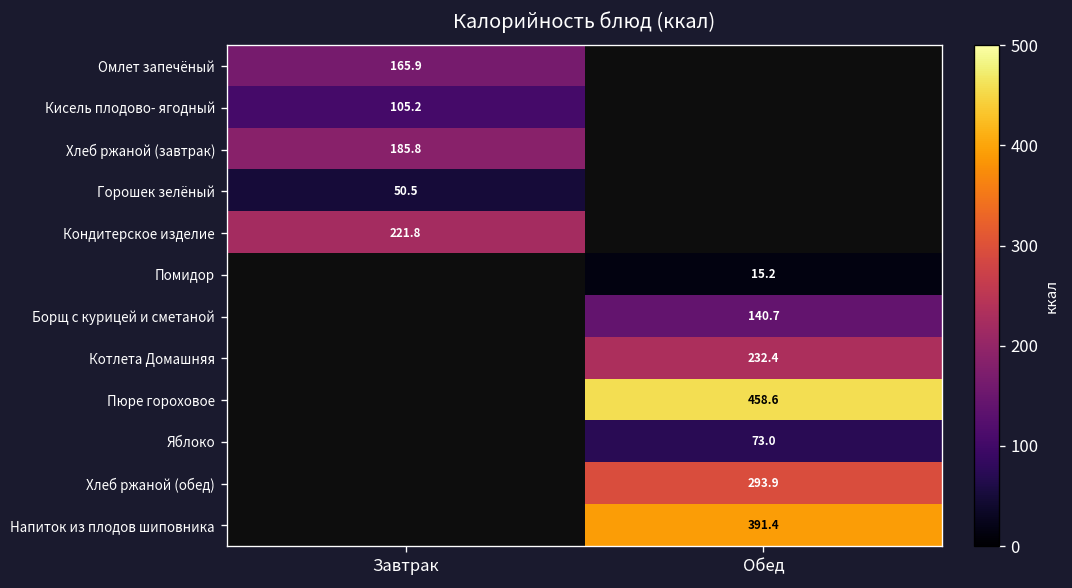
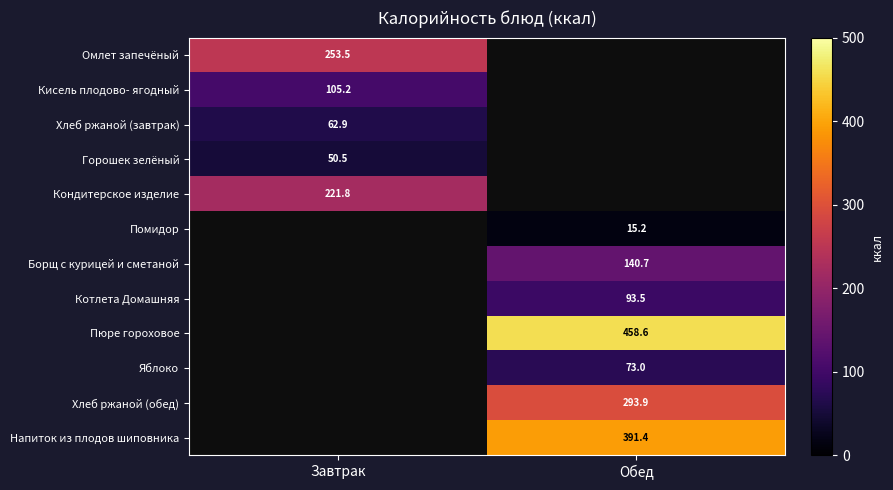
  {
    "Омлет запечёный": {
-     "Завтрак": 165.9
+     "Завтрак": 253.5
    },
    "Кисель плодово- ягодный": {
      "Завтрак": 105.2
    },
    "Хлеб ржаной (завтрак)": {
-     "Завтрак": 185.8
+     "Завтрак": 62.9
    },
    "Горошек зелёный": {
      "Завтрак": 50.5
    },
    "Кондитерское изделие": {
      "Завтрак": 221.8
    },
    "Помидор": {
      "Обед": 15.2
    },
    "Борщ с курицей и сметаной": {
      "Обед": 140.7
    },
    "Котлета Домашняя": {
-     "Обед": 232.4
+     "Обед": 93.5
    },
    "Пюре гороховое": {
      "Обед": 458.6
    },
    "Яблоко": {
      "Обед": 73.0
    },
    "Хлеб ржаной (обед)": {
      "Обед": 293.9
    },
    "Напиток из плодов шиповника": {
      "Обед": 391.4
    }
  }
